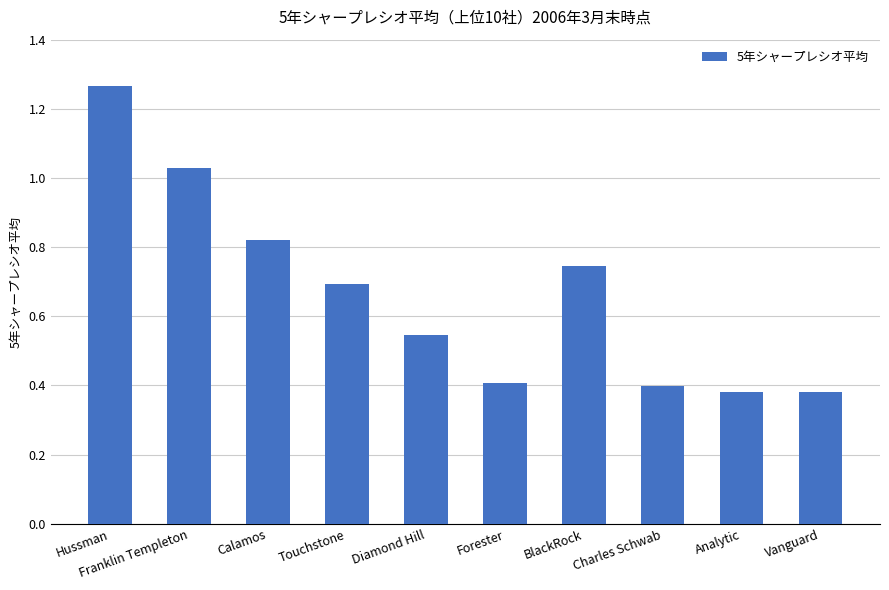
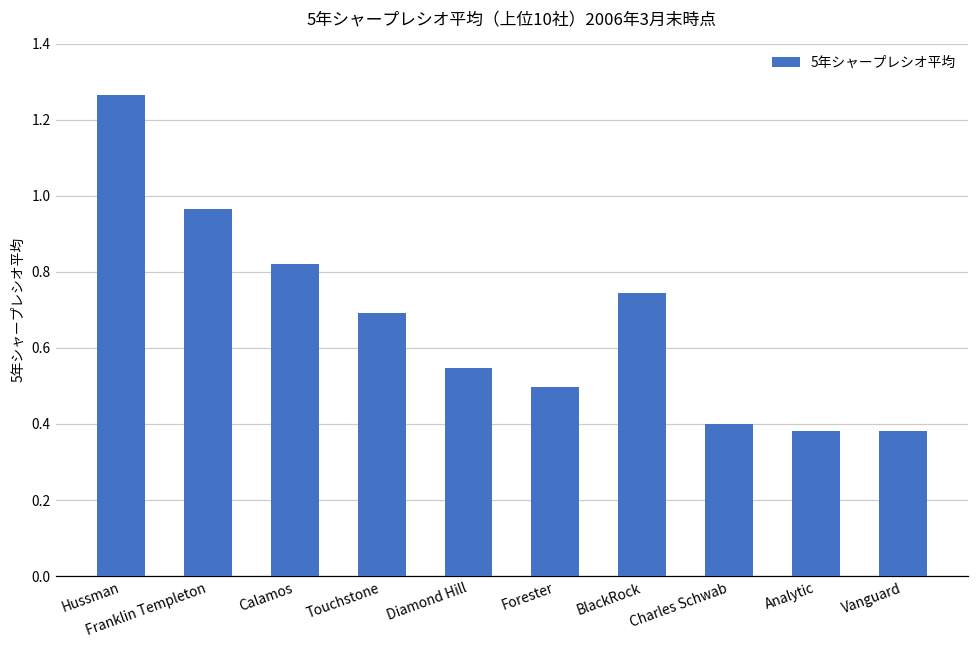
  {
    "Hussman": 1.27,
-   "Franklin Templeton": 1.03,
+   "Franklin Templeton": 0.97,
    "Calamos": 0.82,
    "Touchstone": 0.69,
    "Diamond Hill": 0.55,
-   "Forester": 0.41,
+   "Forester": 0.50,
    "BlackRock": 0.74,
    "Charles Schwab": 0.40,
    "Analytic": 0.38,
    "Vanguard": 0.38
  }
